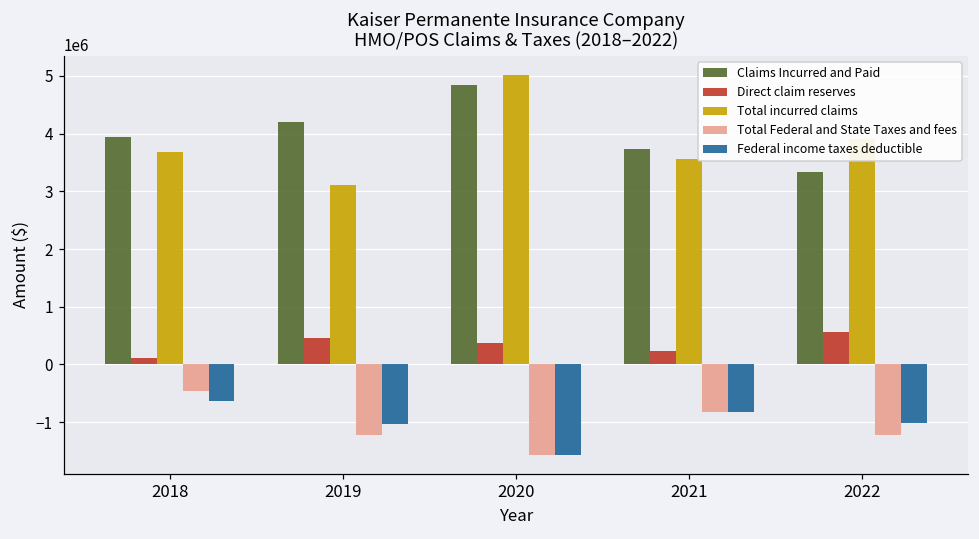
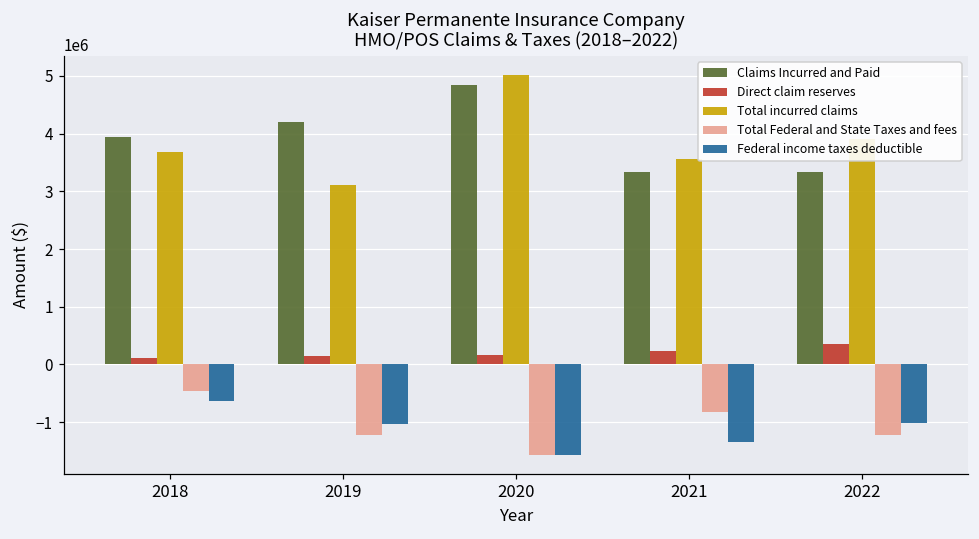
  {
    "Claims Incurred and Paid": {
      "2018": 3900000,
      "2019": 4200000,
      "2020": 4800000,
-     "2021": 3700000,
+     "2021": 3300000,
      "2022": 3300000
    },
    "Direct claim reserves": {
      "2018": 100000,
-     "2019": 500000,
-     "2020": 400000,
+     "2019": 200000,
+     "2020": 200000,
      "2021": 200000,
-     "2022": 600000
+     "2022": 300000
    },
    "Total incurred claims": {
      "2018": 3700000,
      "2019": 3100000,
      "2020": 5000000,
      "2021": 3600000
    },
    "Total Federal and State Taxes and fees": {
      "2018": -500000,
      "2019": -1200000,
      "2020": -1600000,
      "2021": -800000,
      "2022": -1200000
    },
    "Federal income taxes deductible": {
      "2018": -600000,
      "2019": -1000000,
      "2020": -1600000,
-     "2021": -800000,
+     "2021": -1300000,
      "2022": -1000000
    }
  }
